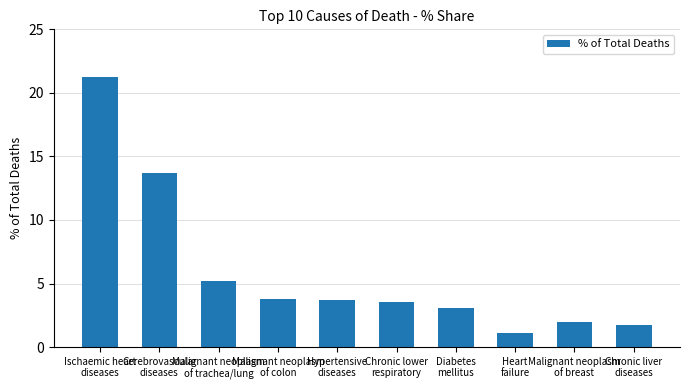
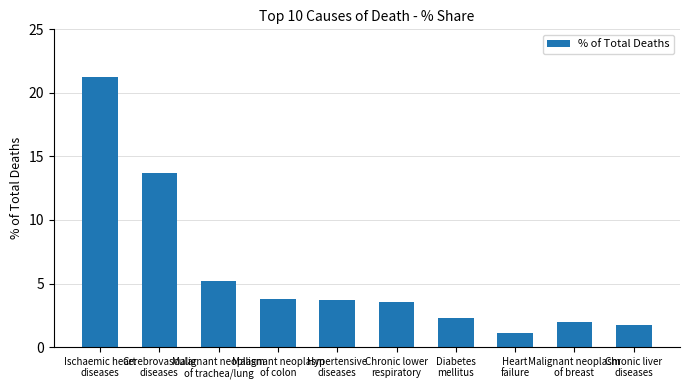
  {
    "Chronic lower respiratory": 3.6,
-   "Diabetes mellitus": 3.1,
+   "Diabetes mellitus": 2.3,
    "Heart failure": 1.1
  }
